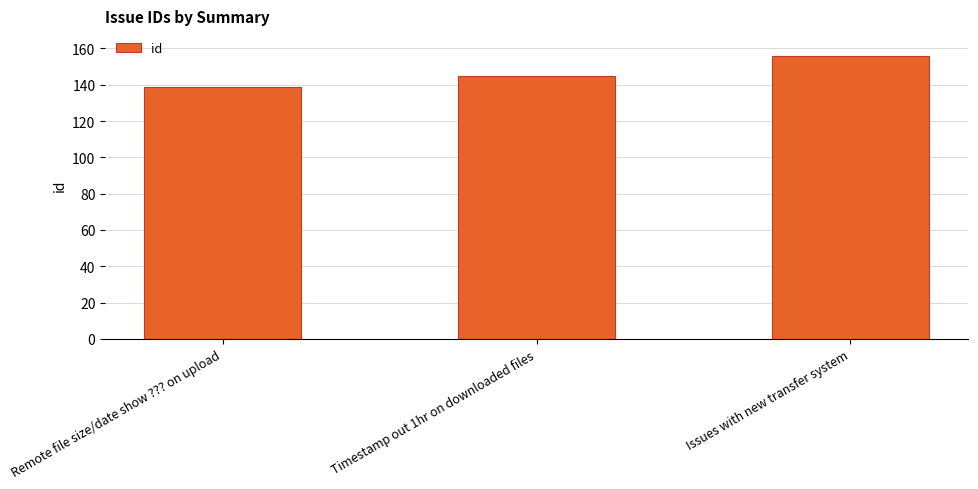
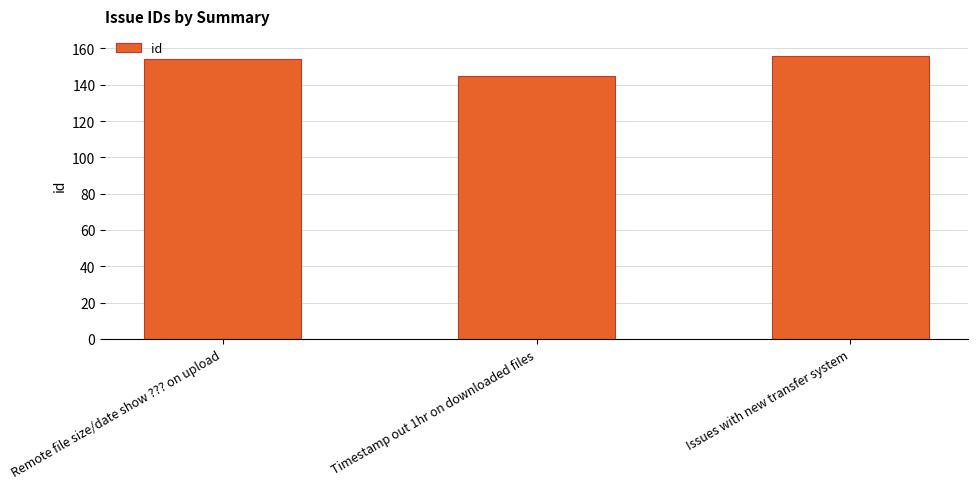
  {
-   "Remote file size/date show ??? on upload": 139,
+   "Remote file size/date show ??? on upload": 154,
    "Timestamp out 1hr on downloaded files": 145,
    "Issues with new transfer system": 156
  }
